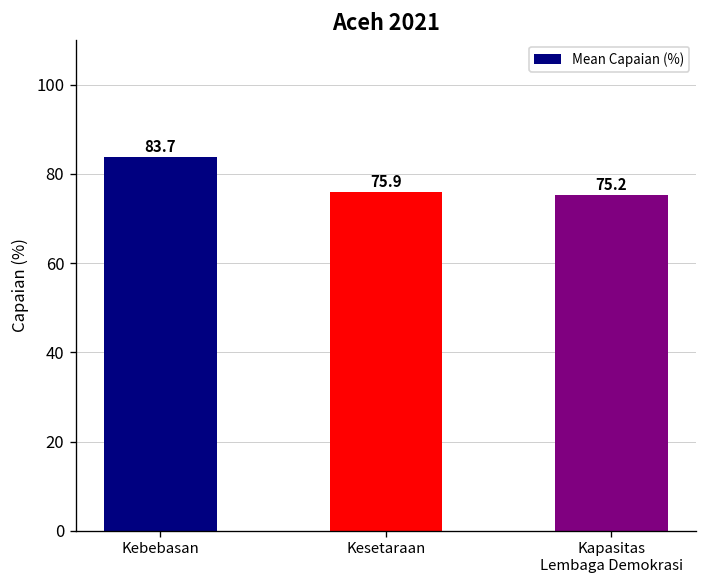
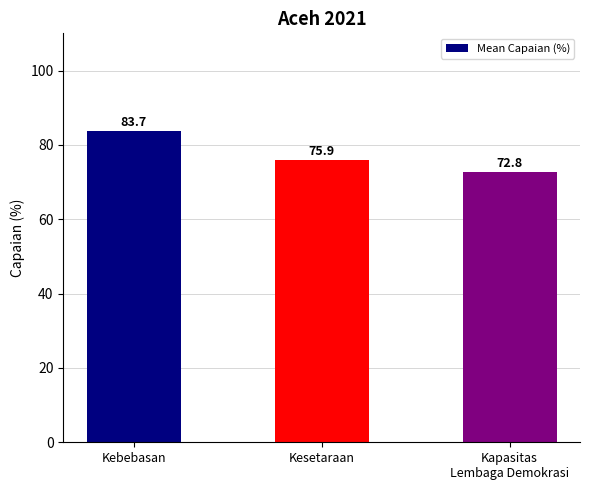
  {
    "Kebebasan": 83.7,
    "Kesetaraan": 75.9,
-   "Kapasitas Lembaga Demokrasi": 75.2
+   "Kapasitas Lembaga Demokrasi": 72.8
  }
